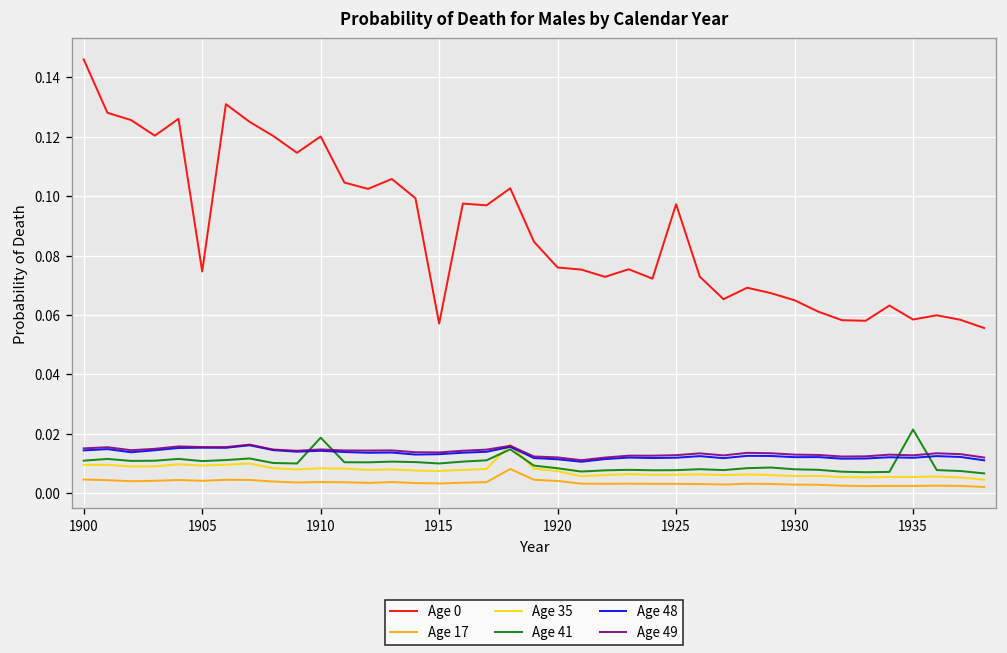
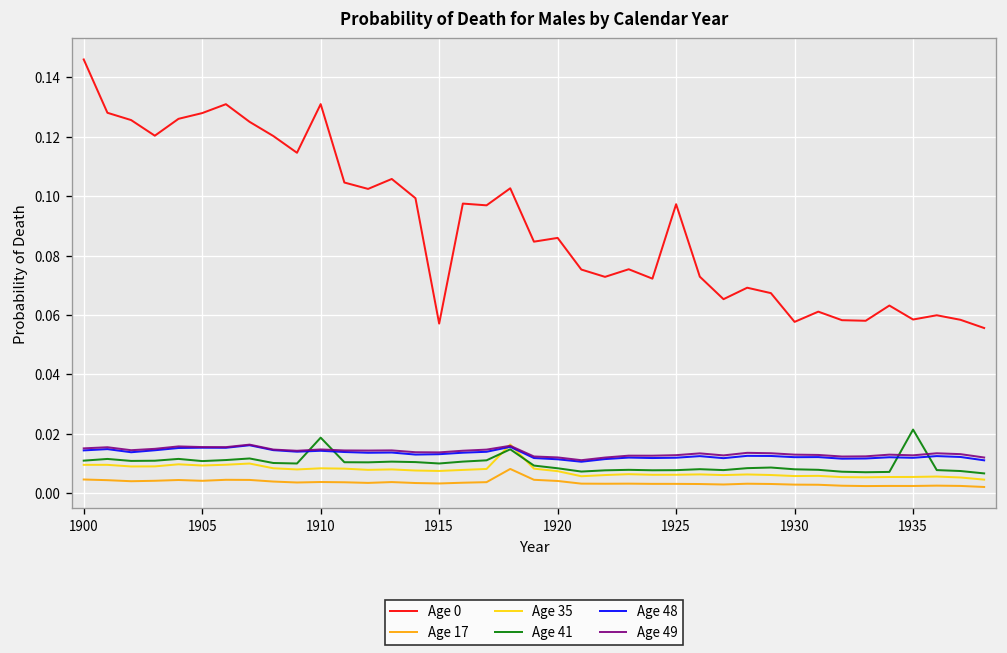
  {
    "Age 0": {
      "1900": 0.146,
-     "1905": 0.075,
-     "1910": 0.120,
+     "1905": 0.128,
+     "1910": 0.131,
      "1915": 0.057,
-     "1920": 0.076,
+     "1920": 0.086,
      "1925": 0.097,
-     "1930": 0.065,
+     "1930": 0.058,
      "1935": 0.058
    },
    "Age 41": {
      "1900": 0.011,
      "1905": 0.011,
      "1910": 0.019,
      "1915": 0.010,
      "1925": 0.008,
      "1930": 0.008,
      "1935": 0.021
    }
  }
